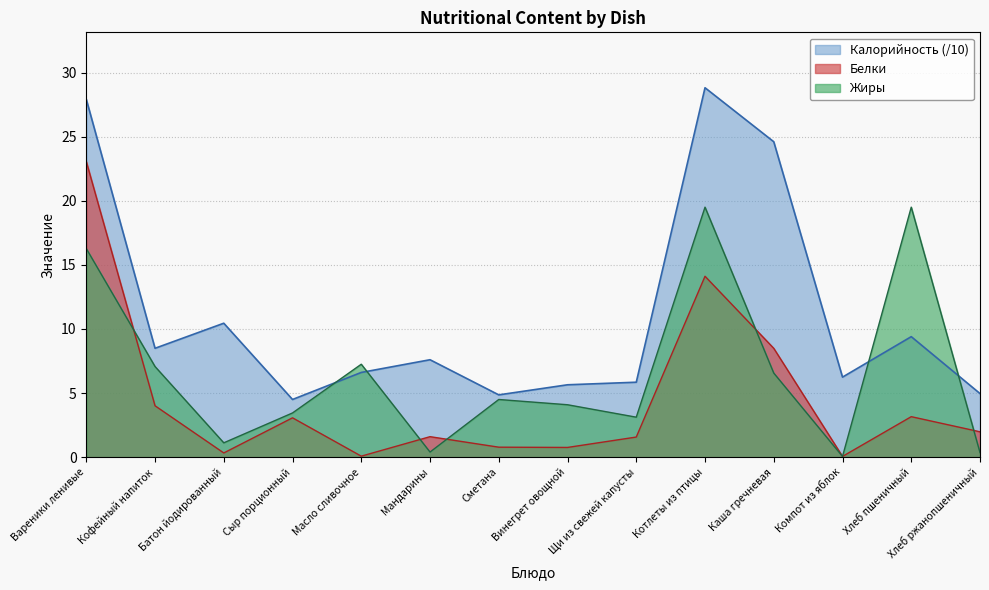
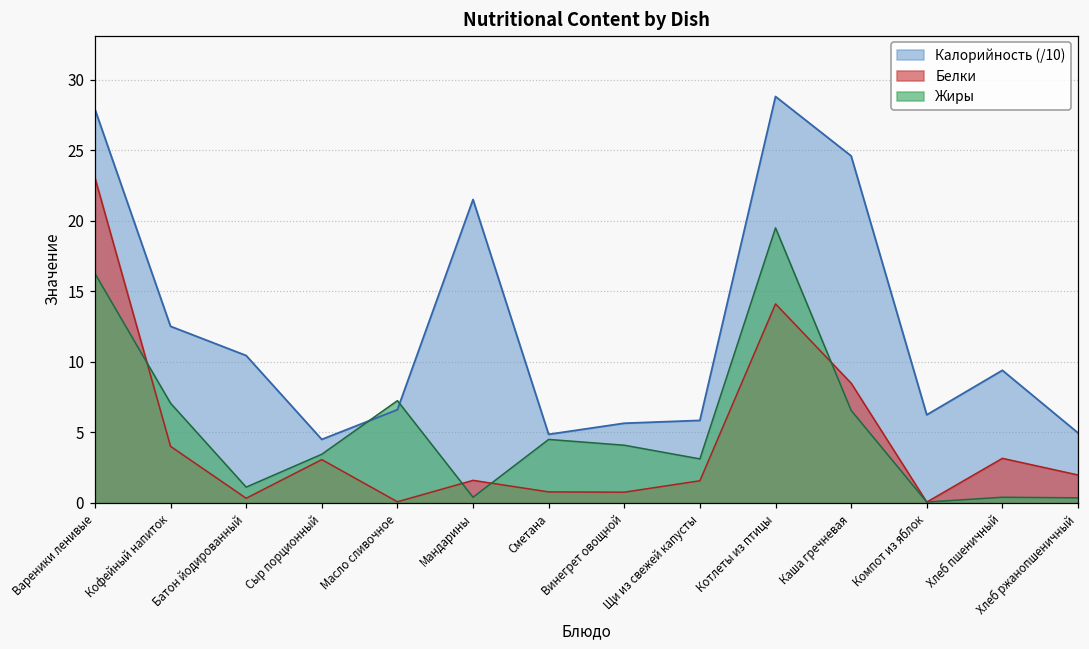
  {
    "Калорийность (/10)": {
      "Вареники ленивые": 27.9,
-     "Кофейный напиток": 8.5,
+     "Кофейный напиток": 12.5,
      "Батон йодированный": 10.4,
      "Сыр порционный": 4.5,
      "Масло сливочное": 6.6,
-     "Мандарины": 7.6,
+     "Мандарины": 21.5,
      "Сметана": 4.9,
      "Винегрет овощной": 5.6,
      "Щи из свежей капусты": 5.8,
      "Котлеты из птицы": 28.8,
      "Каша гречневая": 24.6,
      "Компот из яблок": 6.2,
      "Хлеб пшеничный": 9.4,
      "Хлеб ржанопшеничный": 5.0
    },
    "Белки": {
      "Вареники ленивые": 23.1,
      "Кофейный напиток": 4.0,
      "Батон йодированный": 0.3,
      "Сыр порционный": 3.1,
      "Масло сливочное": 0.1,
      "Мандарины": 1.6,
      "Сметана": 0.8,
      "Винегрет овощной": 0.8,
      "Щи из свежей капусты": 1.6,
      "Котлеты из птицы": 14.1,
      "Каша гречневая": 8.5,
      "Хлеб пшеничный": 3.2,
      "Хлеб ржанопшеничный": 2.0
    },
    "Жиры": {
      "Вареники ленивые": 16.3,
      "Кофейный напиток": 7.1,
      "Батон йодированный": 1.1,
      "Сыр порционный": 3.5,
      "Масло сливочное": 7.3,
      "Мандарины": 0.4,
      "Сметана": 4.5,
      "Винегрет овощной": 4.1,
      "Щи из свежей капусты": 3.1,
      "Котлеты из птицы": 19.5,
      "Каша гречневая": 6.6,
-     "Хлеб пшеничный": 19.5,
+     "Хлеб пшеничный": 0.4,
      "Хлеб ржанопшеничный": 0.4
    }
  }
